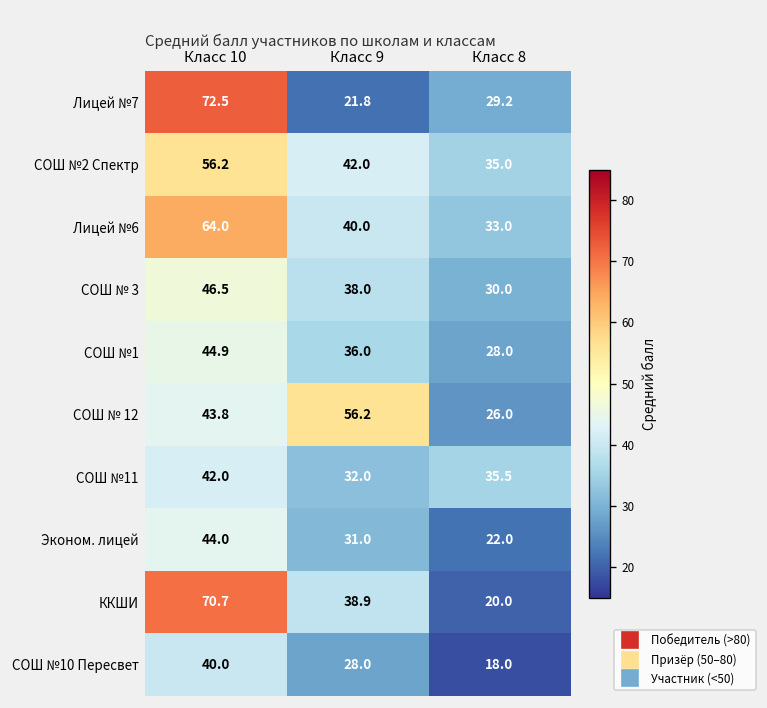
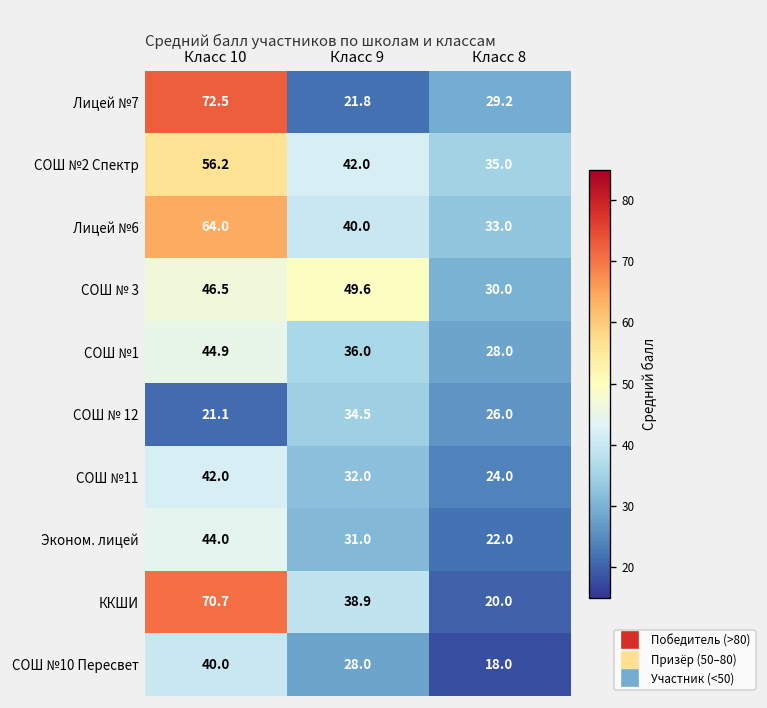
  {
    "Лицей №7": {
      "Класс 10": 72.5,
      "Класс 9": 21.8,
      "Класс 8": 29.2
    },
    "СОШ №2 Спектр": {
      "Класс 10": 56.2,
      "Класс 9": 42.0,
      "Класс 8": 35.0
    },
    "Лицей №6": {
      "Класс 10": 64.0,
      "Класс 9": 40.0,
      "Класс 8": 33.0
    },
    "СОШ № 3": {
      "Класс 10": 46.5,
-     "Класс 9": 38.0,
+     "Класс 9": 49.6,
      "Класс 8": 30.0
    },
    "СОШ №1": {
      "Класс 10": 44.9,
      "Класс 9": 36.0,
      "Класс 8": 28.0
    },
    "СОШ № 12": {
-     "Класс 10": 43.8,
-     "Класс 9": 56.2,
+     "Класс 10": 21.1,
+     "Класс 9": 34.5,
      "Класс 8": 26.0
    },
    "СОШ №11": {
      "Класс 10": 42.0,
      "Класс 9": 32.0,
-     "Класс 8": 35.5
+     "Класс 8": 24.0
    },
    "Эконом. лицей": {
      "Класс 10": 44.0,
      "Класс 9": 31.0,
      "Класс 8": 22.0
    },
    "ККШИ": {
      "Класс 10": 70.7,
      "Класс 9": 38.9,
      "Класс 8": 20.0
    },
    "СОШ №10 Пересвет": {
      "Класс 10": 40.0,
      "Класс 9": 28.0,
      "Класс 8": 18.0
    }
  }
